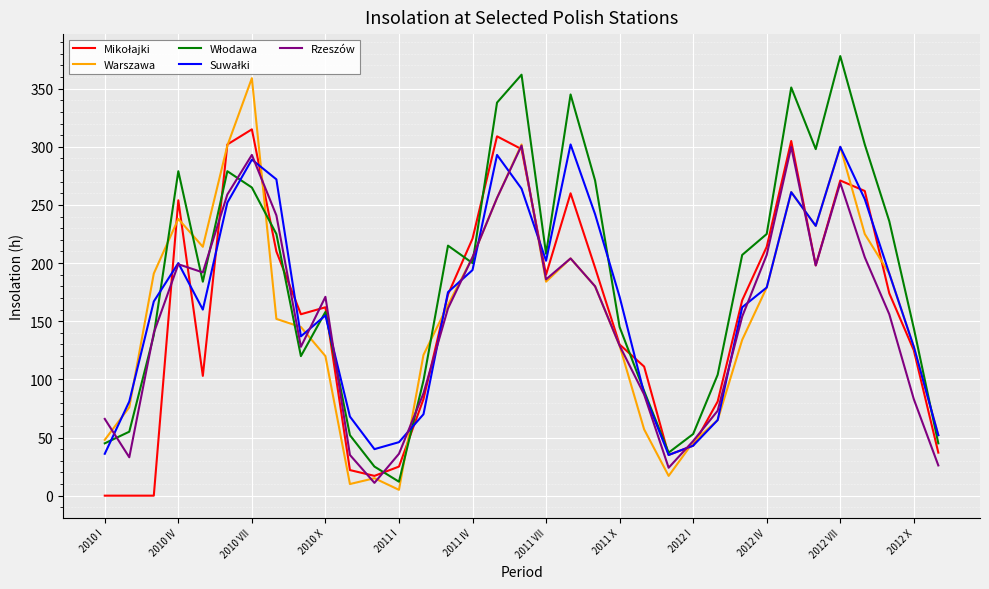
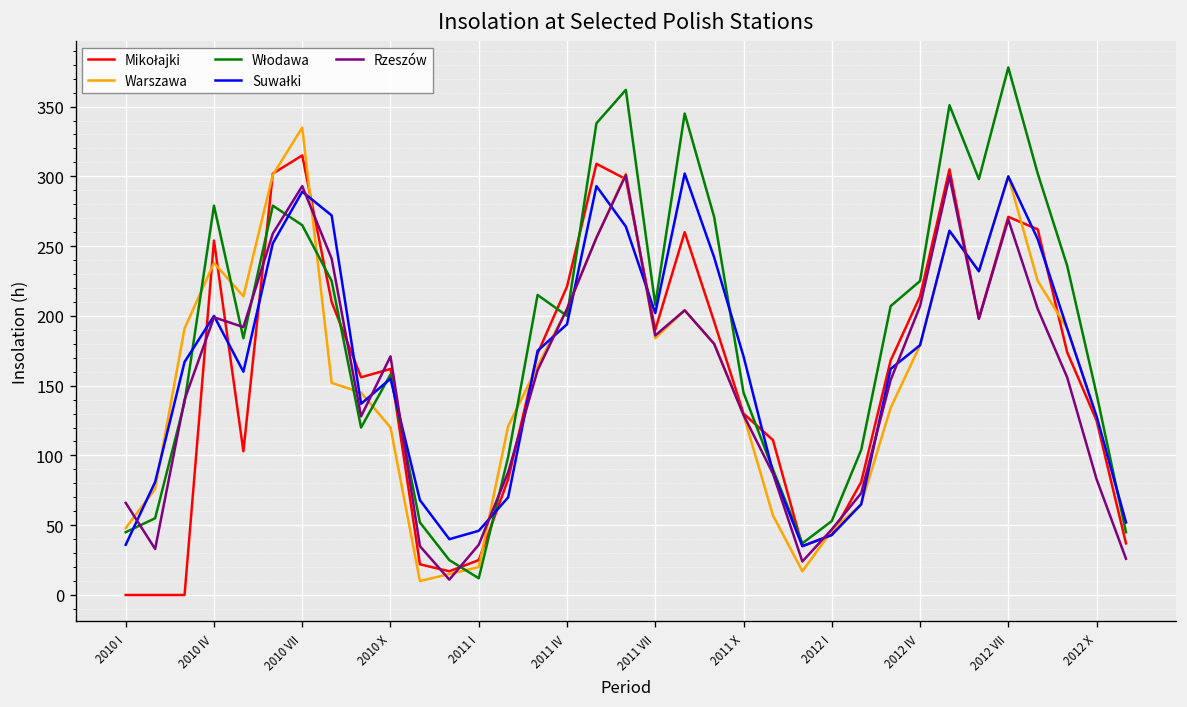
  {
    "Mikołajki": {
      "2010 I": 0,
      "2010 IV": 254,
      "2010 VII": 315,
      "2010 X": 162,
      "2011 I": 25,
      "2011 IV": 221,
      "2011 VII": 190,
      "2012 IV": 214,
      "2012 X": 125
    },
    "Warszawa": {
      "2010 I": 48,
      "2010 IV": 238,
-     "2010 VII": 359,
+     "2010 VII": 335,
      "2010 X": 120,
-     "2011 I": 5
+     "2011 I": 20
    },
    "Włodawa": {
      "2010 I": 45,
      "2010 IV": 279,
      "2010 VII": 265,
      "2010 X": 158,
      "2011 I": 12,
      "2011 IV": 200,
      "2011 VII": 208,
      "2011 X": 145,
      "2012 I": 53,
      "2012 IV": 225,
      "2012 VII": 378,
      "2012 X": 144
    },
    "Suwałki": {
      "2010 I": 36,
      "2010 VII": 289,
      "2010 X": 155,
      "2011 I": 46,
      "2011 IV": 194,
      "2011 VII": 202,
      "2011 X": 171
    },
    "Rzeszów": {
      "2010 I": 66,
      "2010 VII": 293,
      "2010 X": 171,
      "2011 I": 36,
      "2012 IV": 207,
      "2012 X": 83
    }
  }
